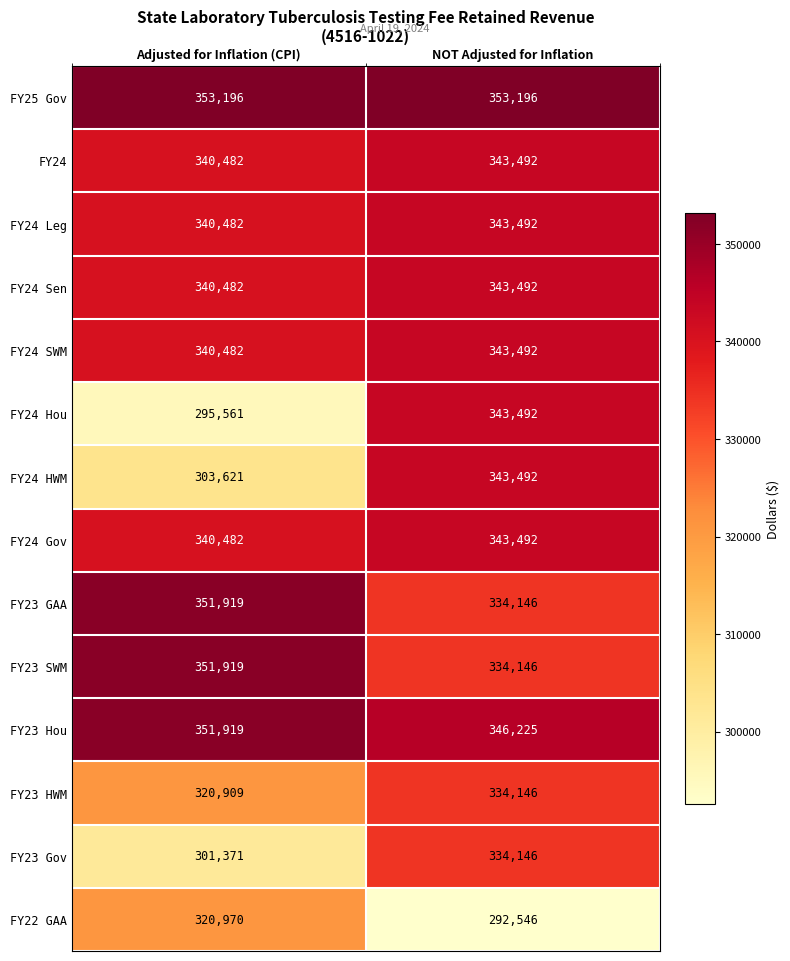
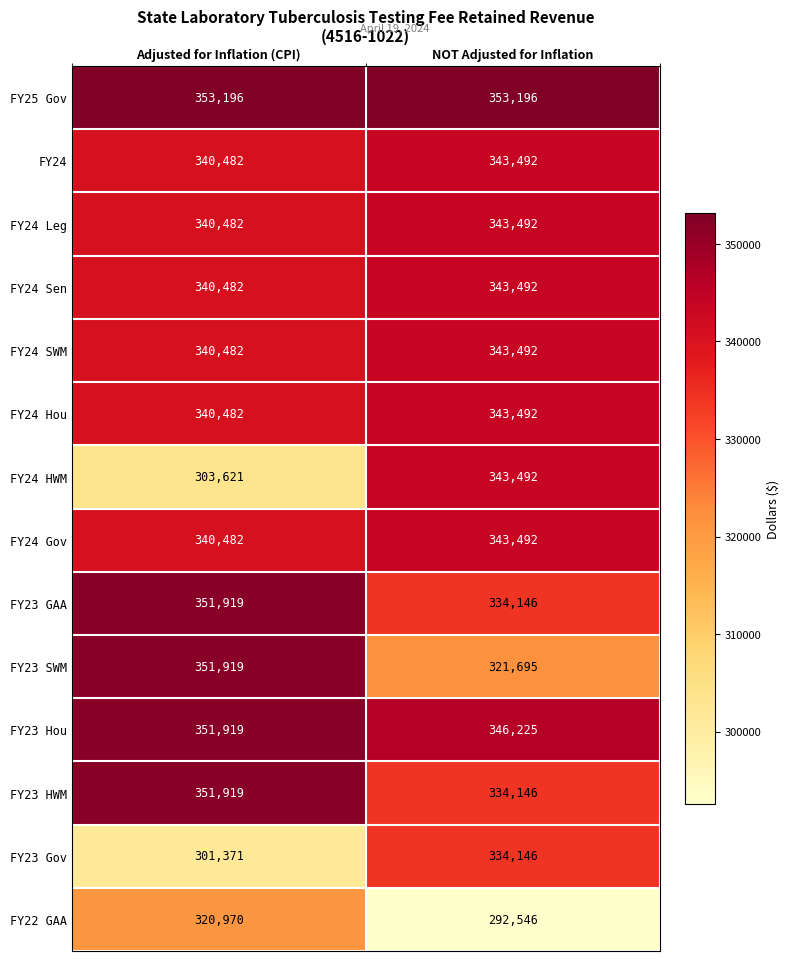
  {
    "FY25 Gov": {
      "Adjusted for Inflation (CPI)": "353,196",
      "NOT Adjusted for Inflation": "353,196"
    },
    "FY24": {
      "Adjusted for Inflation (CPI)": "340,482",
      "NOT Adjusted for Inflation": "343,492"
    },
    "FY24 Leg": {
      "Adjusted for Inflation (CPI)": "340,482",
      "NOT Adjusted for Inflation": "343,492"
    },
    "FY24 Sen": {
      "Adjusted for Inflation (CPI)": "340,482",
      "NOT Adjusted for Inflation": "343,492"
    },
    "FY24 SWM": {
      "Adjusted for Inflation (CPI)": "340,482",
      "NOT Adjusted for Inflation": "343,492"
    },
    "FY24 Hou": {
-     "Adjusted for Inflation (CPI)": "295,561",
+     "Adjusted for Inflation (CPI)": "340,482",
      "NOT Adjusted for Inflation": "343,492"
    },
    "FY24 HWM": {
      "Adjusted for Inflation (CPI)": "303,621",
      "NOT Adjusted for Inflation": "343,492"
    },
    "FY24 Gov": {
      "Adjusted for Inflation (CPI)": "340,482",
      "NOT Adjusted for Inflation": "343,492"
    },
    "FY23 GAA": {
      "Adjusted for Inflation (CPI)": "351,919",
      "NOT Adjusted for Inflation": "334,146"
    },
    "FY23 SWM": {
      "Adjusted for Inflation (CPI)": "351,919",
-     "NOT Adjusted for Inflation": "334,146"
+     "NOT Adjusted for Inflation": "321,695"
    },
    "FY23 Hou": {
      "Adjusted for Inflation (CPI)": "351,919",
      "NOT Adjusted for Inflation": "346,225"
    },
    "FY23 HWM": {
-     "Adjusted for Inflation (CPI)": "320,909",
+     "Adjusted for Inflation (CPI)": "351,919",
      "NOT Adjusted for Inflation": "334,146"
    },
    "FY23 Gov": {
      "Adjusted for Inflation (CPI)": "301,371",
      "NOT Adjusted for Inflation": "334,146"
    },
    "FY22 GAA": {
      "Adjusted for Inflation (CPI)": "320,970",
      "NOT Adjusted for Inflation": "292,546"
    }
  }
